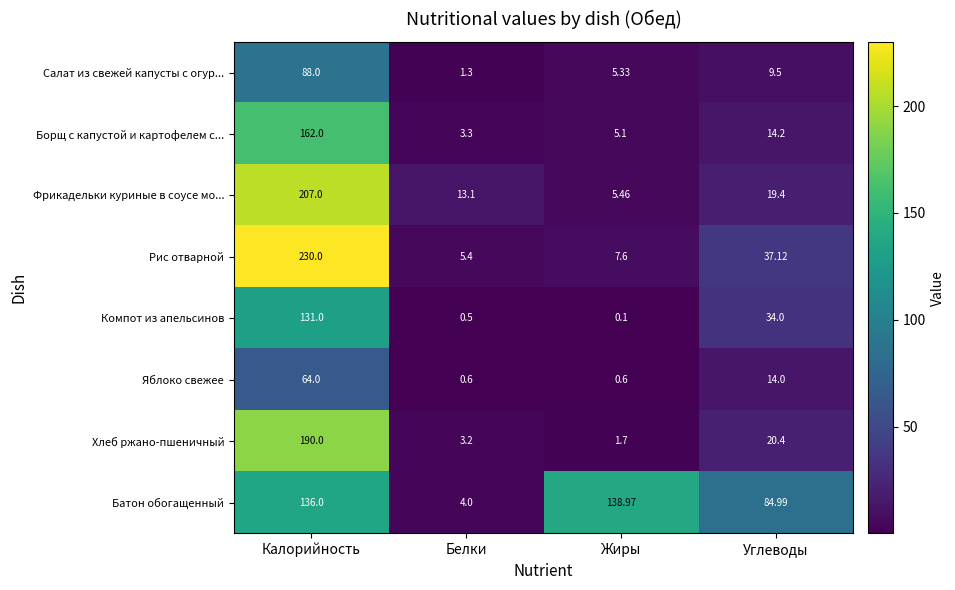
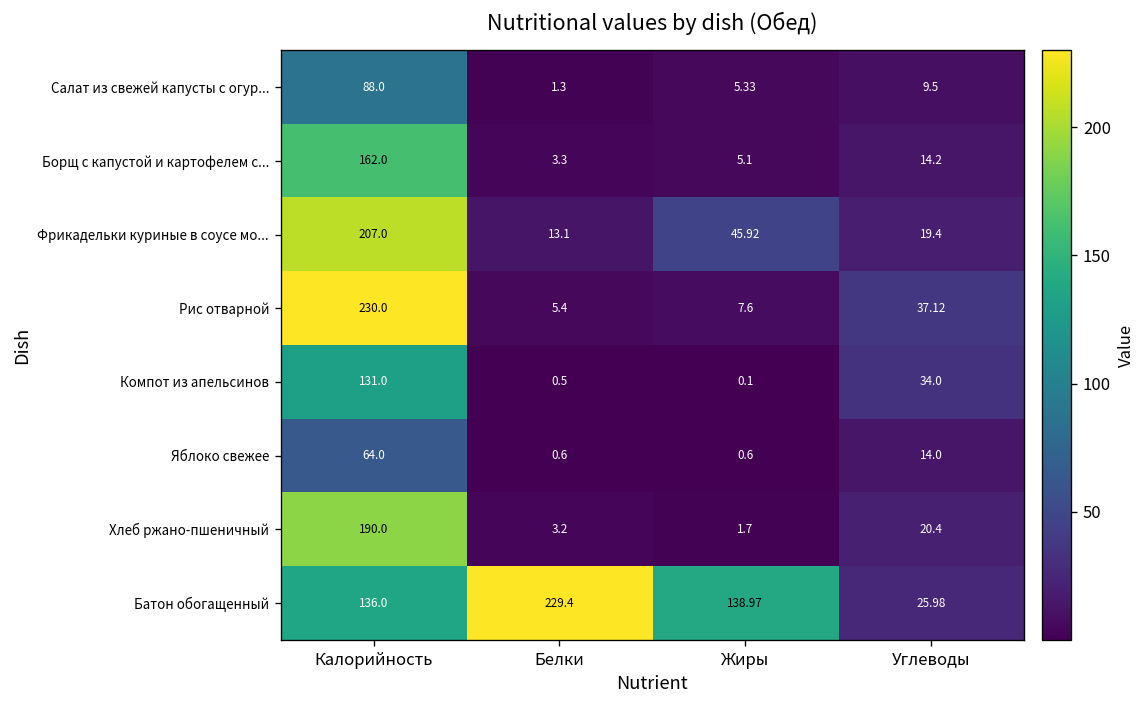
  {
    "Салат из свежей капусты с огур...": {
      "Калорийность": 88.0,
      "Белки": 1.3,
      "Жиры": 5.33,
      "Углеводы": 9.5
    },
    "Борщ с капустой и картофелем с...": {
      "Калорийность": 162.0,
      "Белки": 3.3,
      "Жиры": 5.1,
      "Углеводы": 14.2
    },
    "Фрикадельки куриные в соусе мо...": {
      "Калорийность": 207.0,
      "Белки": 13.1,
-     "Жиры": 5.46,
+     "Жиры": 45.92,
      "Углеводы": 19.4
    },
    "Рис отварной": {
      "Калорийность": 230.0,
      "Белки": 5.4,
      "Жиры": 7.6,
      "Углеводы": 37.12
    },
    "Компот из апельсинов": {
      "Калорийность": 131.0,
      "Белки": 0.5,
      "Жиры": 0.1,
      "Углеводы": 34.0
    },
    "Яблоко свежее": {
      "Калорийность": 64.0,
      "Белки": 0.6,
      "Жиры": 0.6,
      "Углеводы": 14.0
    },
    "Хлеб ржано-пшеничный": {
      "Калорийность": 190.0,
      "Белки": 3.2,
      "Жиры": 1.7,
      "Углеводы": 20.4
    },
    "Батон обогащенный": {
      "Калорийность": 136.0,
-     "Белки": 4.0,
+     "Белки": 229.4,
      "Жиры": 138.97,
-     "Углеводы": 84.99
+     "Углеводы": 25.98
    }
  }
